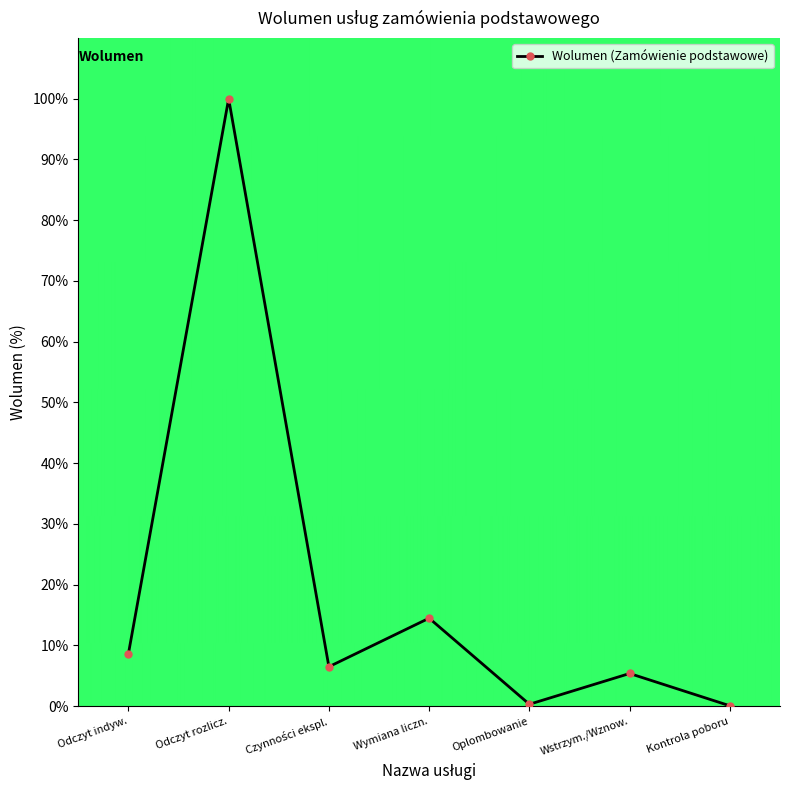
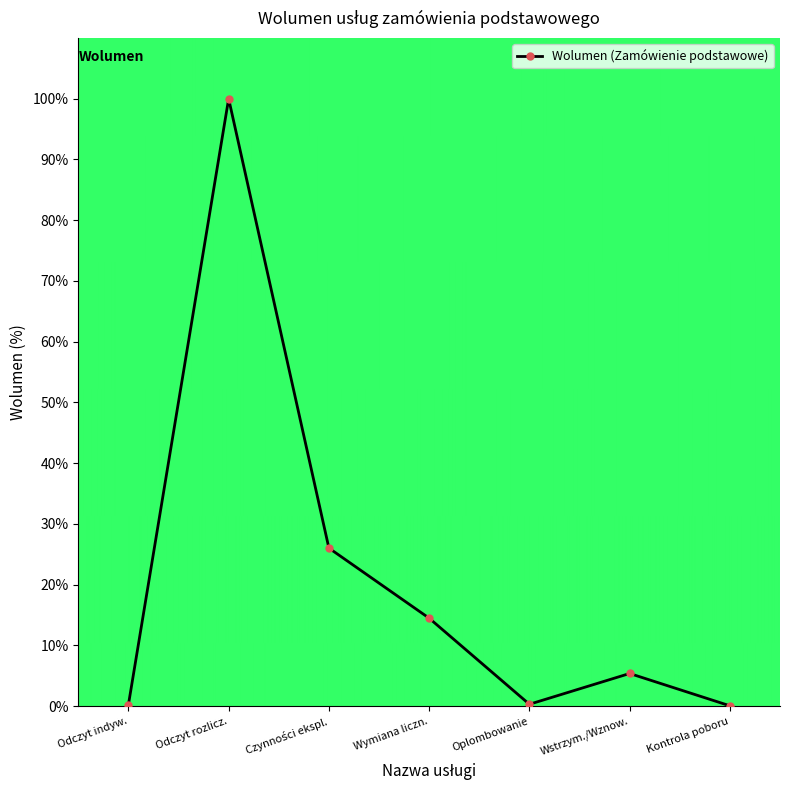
  {
-   "Odczyt indyw.": "9%",
+   "Odczyt indyw.": "0%",
    "Odczyt rozlicz.": "100%",
-   "Czynności ekspl.": "6%",
+   "Czynności ekspl.": "26%",
    "Wymiana liczn.": "14%",
    "Oplombowanie": "0%",
    "Wstrzym./Wznow.": "5%",
    "Kontrola poboru": "0%"
  }
